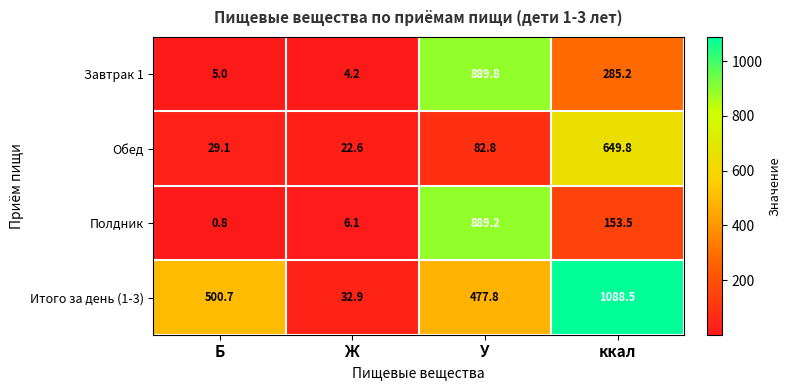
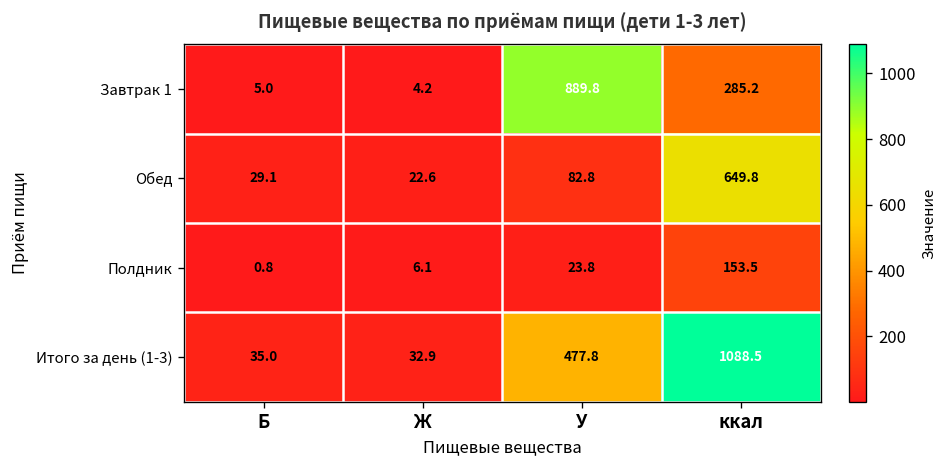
  {
    "Завтрак 1": {
      "Б": 5.0,
      "Ж": 4.2,
      "У": 889.8,
      "ккал": 285.2
    },
    "Обед": {
      "Б": 29.1,
      "Ж": 22.6,
      "У": 82.8,
      "ккал": 649.8
    },
    "Полдник": {
      "Б": 0.8,
      "Ж": 6.1,
-     "У": 889.2,
+     "У": 23.8,
      "ккал": 153.5
    },
    "Итого за день (1-3)": {
-     "Б": 500.7,
+     "Б": 35.0,
      "Ж": 32.9,
      "У": 477.8,
      "ккал": 1088.5
    }
  }
